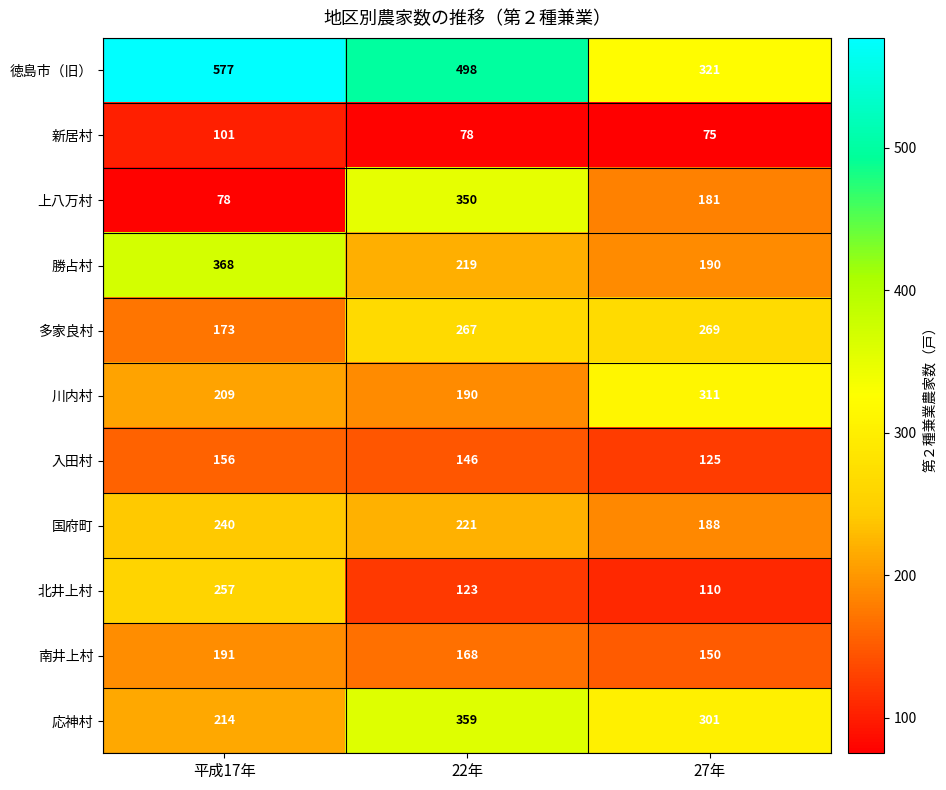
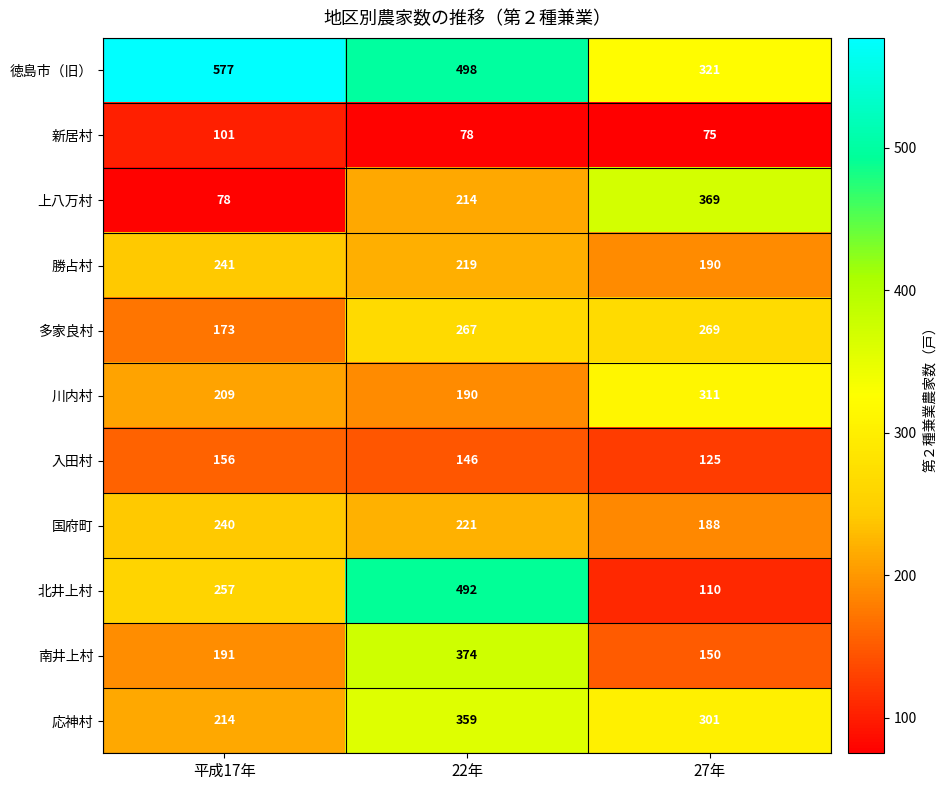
  {
    "徳島市（旧）": {
      "平成17年": 577,
      "22年": 498,
      "27年": 321
    },
    "新居村": {
      "平成17年": 101,
      "22年": 78,
      "27年": 75
    },
    "上八万村": {
      "平成17年": 78,
-     "22年": 350,
-     "27年": 181
+     "22年": 214,
+     "27年": 369
    },
    "勝占村": {
-     "平成17年": 368,
+     "平成17年": 241,
      "22年": 219,
      "27年": 190
    },
    "多家良村": {
      "平成17年": 173,
      "22年": 267,
      "27年": 269
    },
    "川内村": {
      "平成17年": 209,
      "22年": 190,
      "27年": 311
    },
    "入田村": {
      "平成17年": 156,
      "22年": 146,
      "27年": 125
    },
    "国府町": {
      "平成17年": 240,
      "22年": 221,
      "27年": 188
    },
    "北井上村": {
      "平成17年": 257,
-     "22年": 123,
+     "22年": 492,
      "27年": 110
    },
    "南井上村": {
      "平成17年": 191,
-     "22年": 168,
+     "22年": 374,
      "27年": 150
    },
    "応神村": {
      "平成17年": 214,
      "22年": 359,
      "27年": 301
    }
  }
